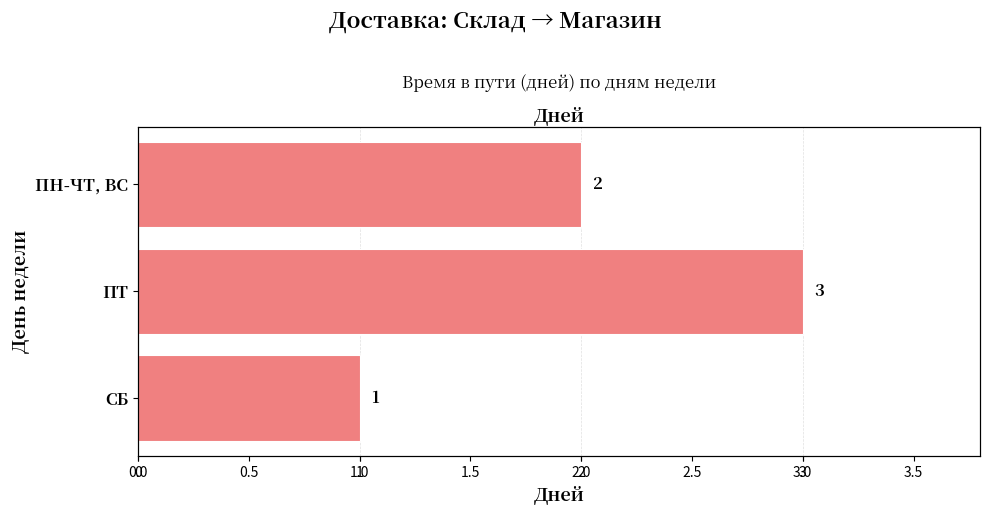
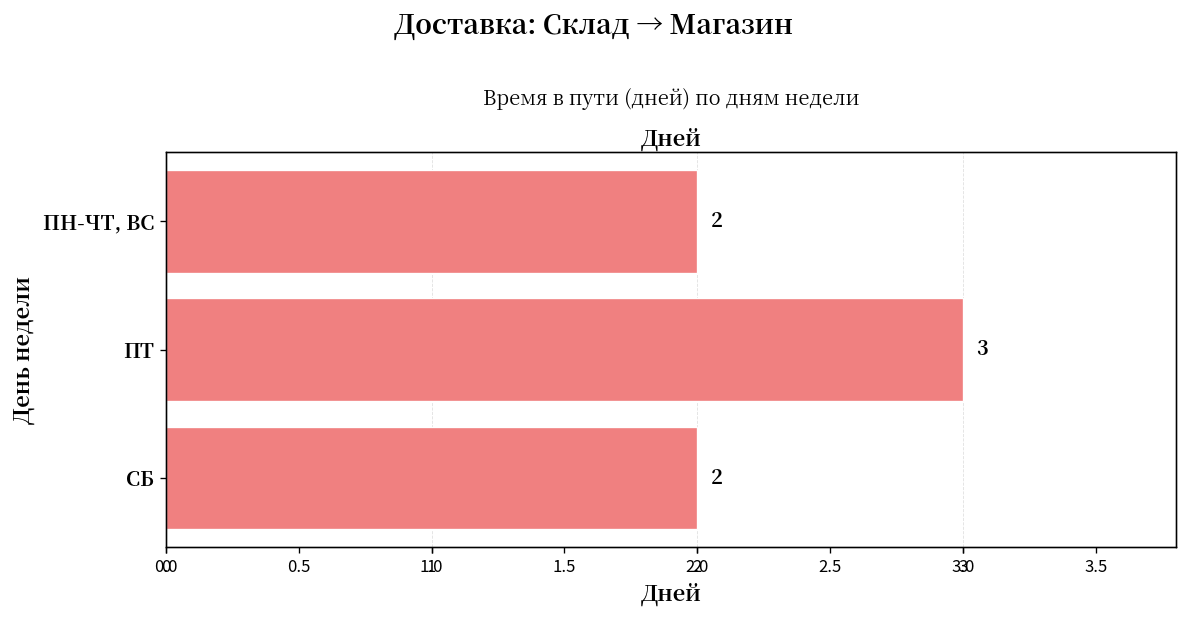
  {
    "ПН-ЧТ, ВС": 2,
    "ПТ": 3,
-   "СБ": 1
+   "СБ": 2
  }
